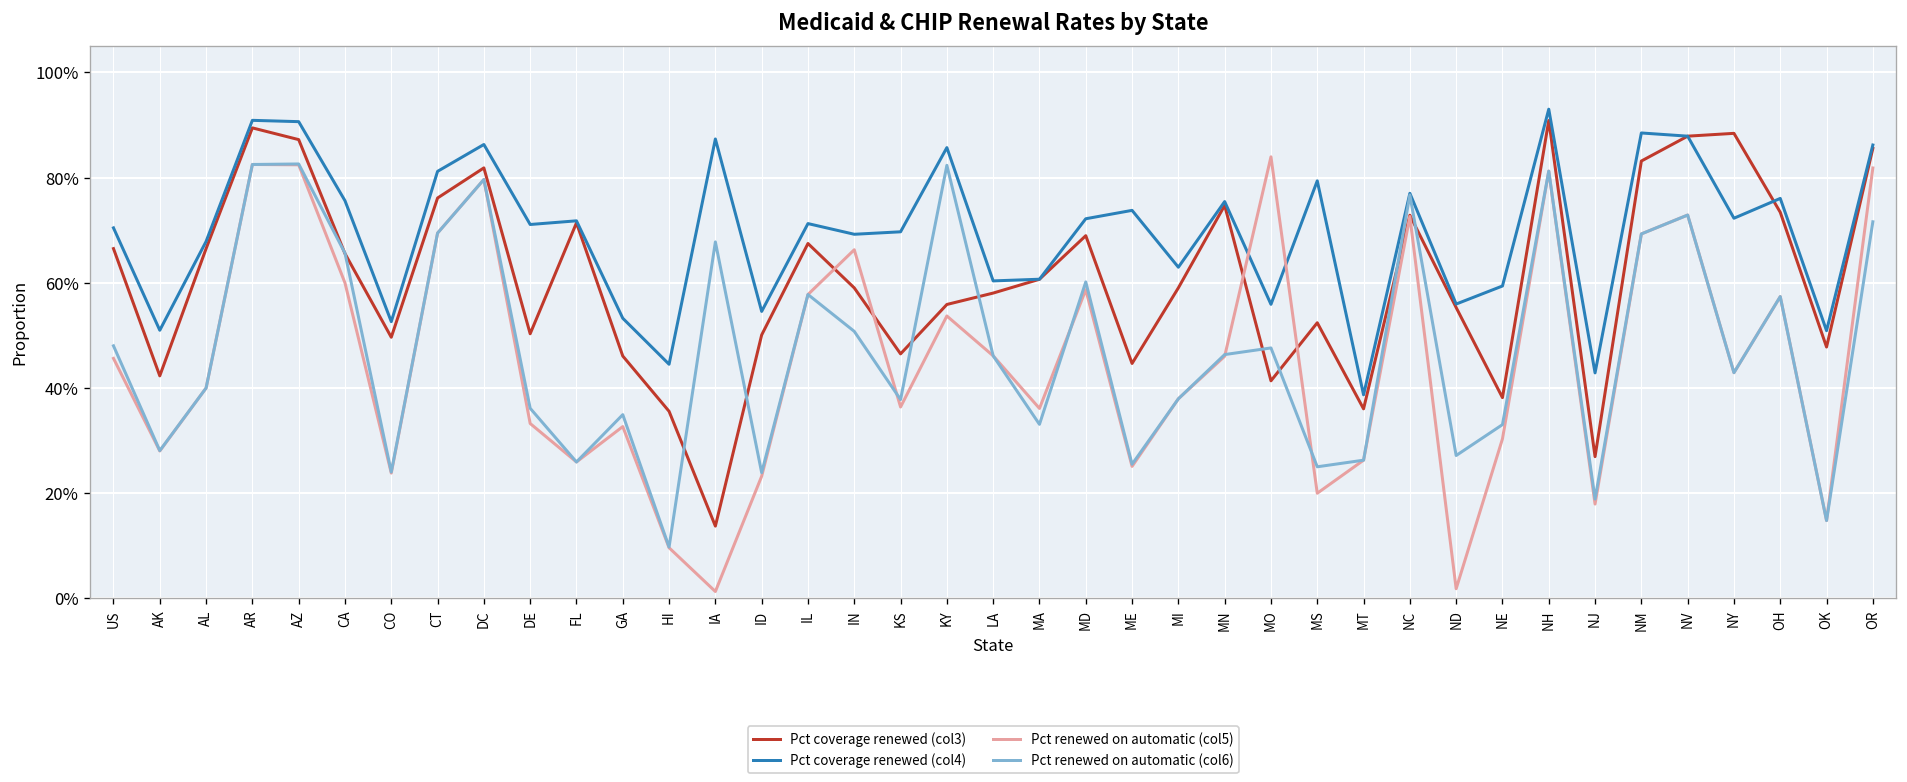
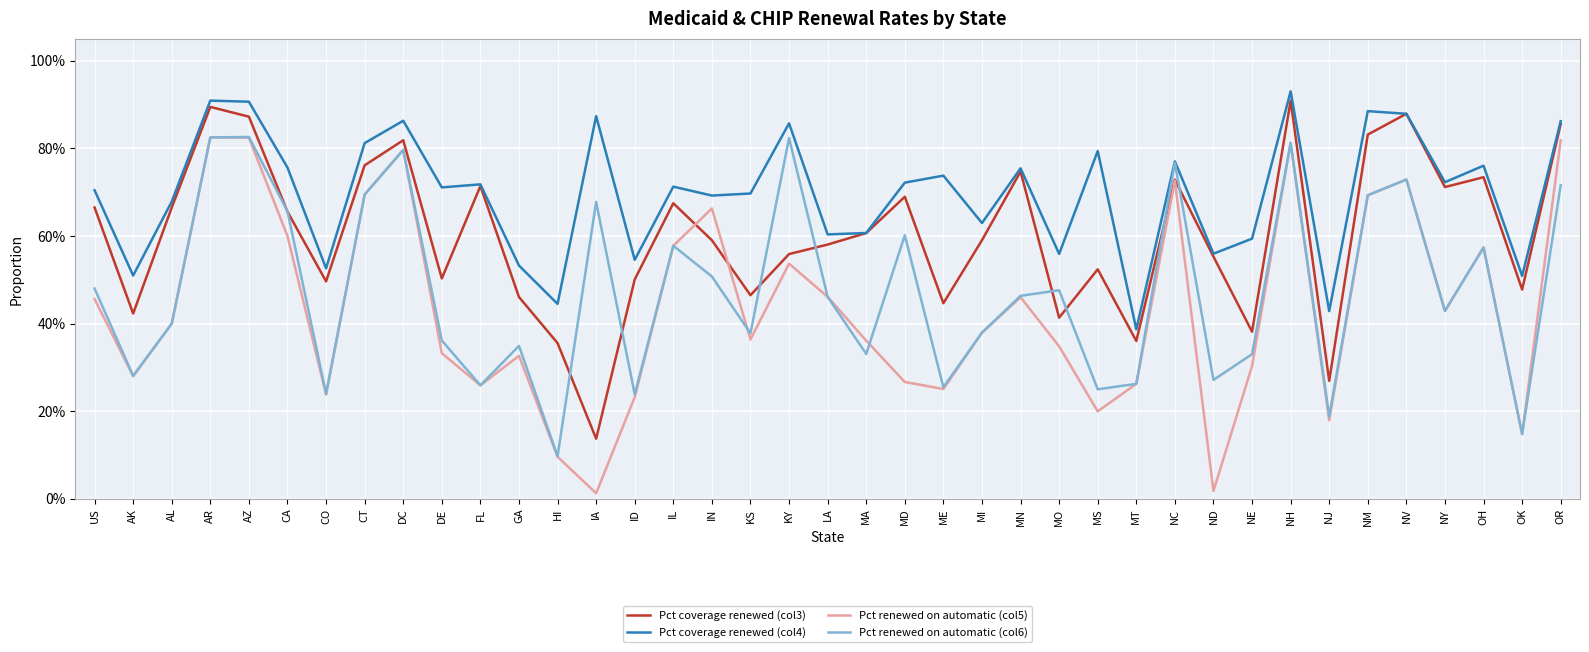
  {
    "Pct coverage renewed (col3)": {
      "US": "67%",
      "AK": "42%",
      "AL": "66%",
      "AR": "89%",
      "AZ": "87%",
      "CO": "50%",
      "CT": "76%",
      "DC": "82%",
      "DE": "50%",
      "GA": "46%",
      "HI": "36%",
      "IA": "14%",
      "ID": "50%",
      "IL": "67%",
      "IN": "59%",
      "KS": "46%",
      "KY": "56%",
      "LA": "58%",
      "MD": "69%",
      "ME": "45%",
      "MI": "59%",
      "MN": "75%",
      "MO": "41%",
      "MS": "52%",
      "MT": "36%",
      "ND": "55%",
      "NE": "38%",
      "NH": "91%",
      "NJ": "27%",
      "NM": "83%",
-     "NY": "88%",
+     "NY": "71%",
      "OH": "73%",
      "OK": "48%",
      "OR": "86%"
    },
    "Pct coverage renewed (col4)": {
      "US": "70%",
      "AK": "51%",
      "AL": "68%",
      "AR": "91%",
      "AZ": "91%",
      "CA": "76%",
      "CO": "53%",
      "CT": "81%",
      "DC": "86%",
      "DE": "71%",
      "GA": "53%",
      "HI": "45%",
      "IA": "87%",
      "ID": "55%",
      "IL": "71%",
      "IN": "69%",
      "KS": "70%",
      "KY": "86%",
      "LA": "60%",
      "MD": "72%",
      "ME": "74%",
      "MI": "63%",
      "MN": "75%",
      "MO": "56%",
      "MS": "79%",
      "MT": "39%",
      "ND": "56%",
      "NE": "59%",
      "NH": "93%",
      "NJ": "43%",
      "NM": "88%",
      "NY": "72%",
      "OH": "76%",
      "OK": "51%",
      "OR": "86%"
    },
    "Pct renewed on automatic (col5)": {
      "US": "46%",
      "CA": "60%",
      "DE": "33%",
      "GA": "33%",
      "IA": "1%",
      "ID": "23%",
      "IN": "66%",
      "KS": "36%",
      "KY": "54%",
      "MA": "36%",
-     "MD": "59%",
-     "MO": "84%",
+     "MD": "27%",
+     "MO": "35%",
      "MS": "20%",
      "ND": "2%",
      "NE": "30%",
      "NJ": "18%",
      "OR": "82%"
    },
    "Pct renewed on automatic (col6)": {
      "US": "48%",
      "DE": "36%",
      "GA": "35%",
      "IA": "68%",
      "ID": "24%",
      "IN": "51%",
      "KS": "38%",
      "KY": "82%",
      "MA": "33%",
      "MD": "60%",
      "MO": "48%",
      "MS": "25%",
      "ND": "27%",
      "NE": "33%",
      "NJ": "19%",
      "OR": "72%"
    }
  }
